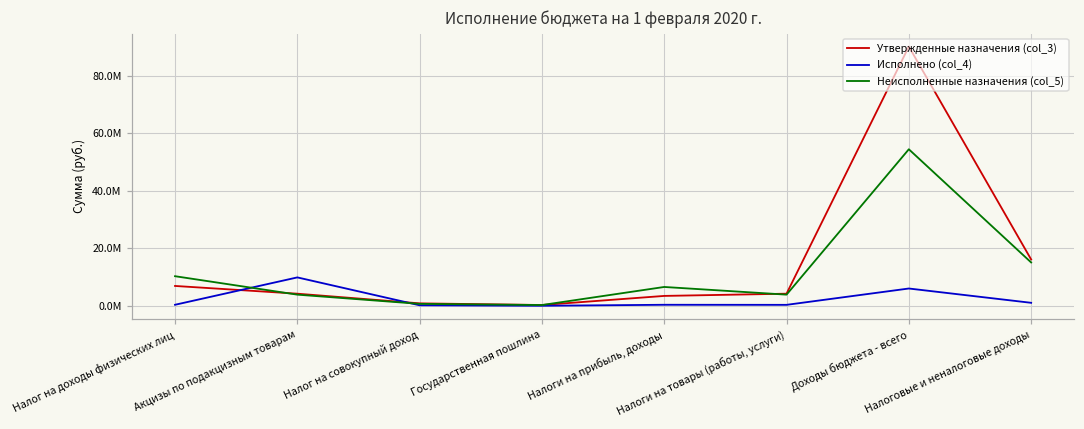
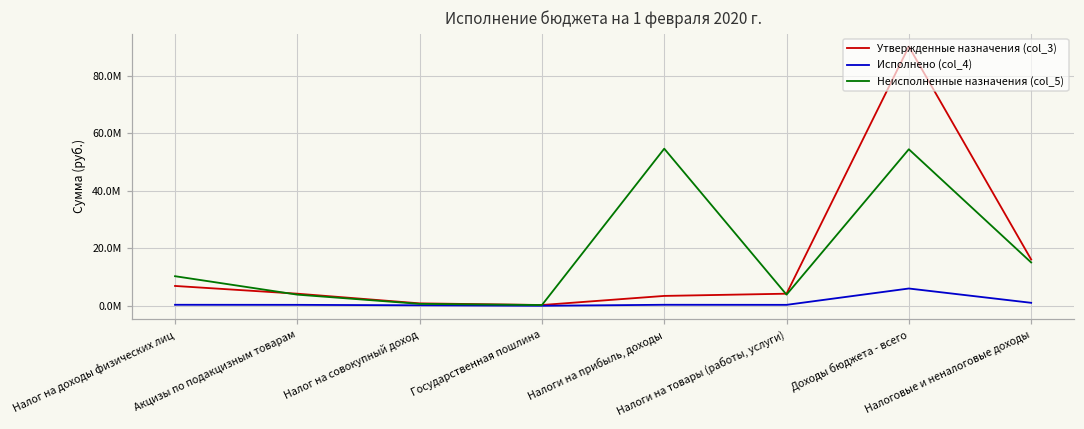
  {
    "Утвержденные назначения (col_3)": {
      "Налог на доходы физических лиц": 7000000,
      "Налоги на прибыль, доходы": 3000000,
      "Налоговые и неналоговые доходы": 16000000
    },
    "Исполнено (col_4)": {
      "Налог на доходы физических лиц": 0,
-     "Акцизы по подакцизным товарам": 10000000,
+     "Акцизы по подакцизным товарам": 0,
      "Налоги на прибыль, доходы": 0,
      "Налоги на товары (работы, услуги)": 0,
      "Доходы бюджета - всего": 6000000,
      "Налоговые и неналоговые доходы": 1000000
    },
    "Неисполненные назначения (col_5)": {
      "Налог на доходы физических лиц": 10000000,
-     "Налоги на прибыль, доходы": 7000000,
+     "Налоги на прибыль, доходы": 55000000,
      "Доходы бюджета - всего": 54000000,
      "Налоговые и неналоговые доходы": 15000000
    }
  }
